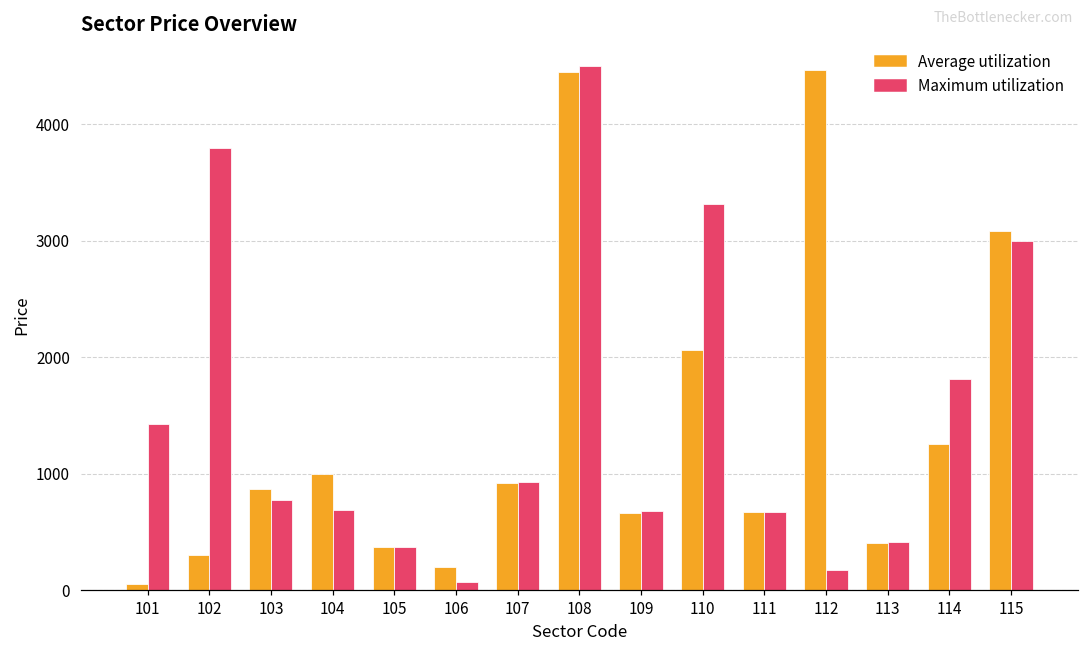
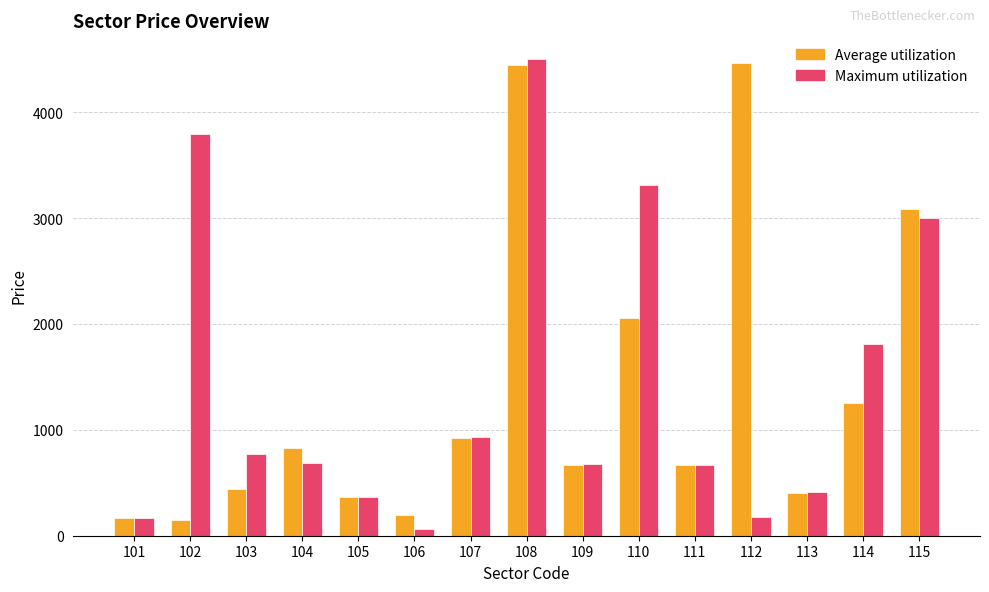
  {
    "Average utilization": {
-     "101": 60,
-     "102": 300,
-     "103": 870,
-     "104": 1000,
+     "101": 170,
+     "102": 150,
+     "103": 440,
+     "104": 830,
      "105": 370,
      "106": 200,
      "107": 920,
      "108": 4450,
      "109": 670,
      "110": 2060,
      "111": 670,
      "112": 4460,
      "113": 410,
      "114": 1260,
      "115": 3080
    },
    "Maximum utilization": {
-     "101": 1430,
+     "101": 170,
      "102": 3790,
      "103": 780,
      "104": 690,
      "105": 370,
      "106": 70,
      "107": 930,
      "108": 4500,
      "109": 680,
      "110": 3310,
      "111": 670,
      "112": 180,
      "113": 410,
      "114": 1810,
      "115": 3000
    }
  }
